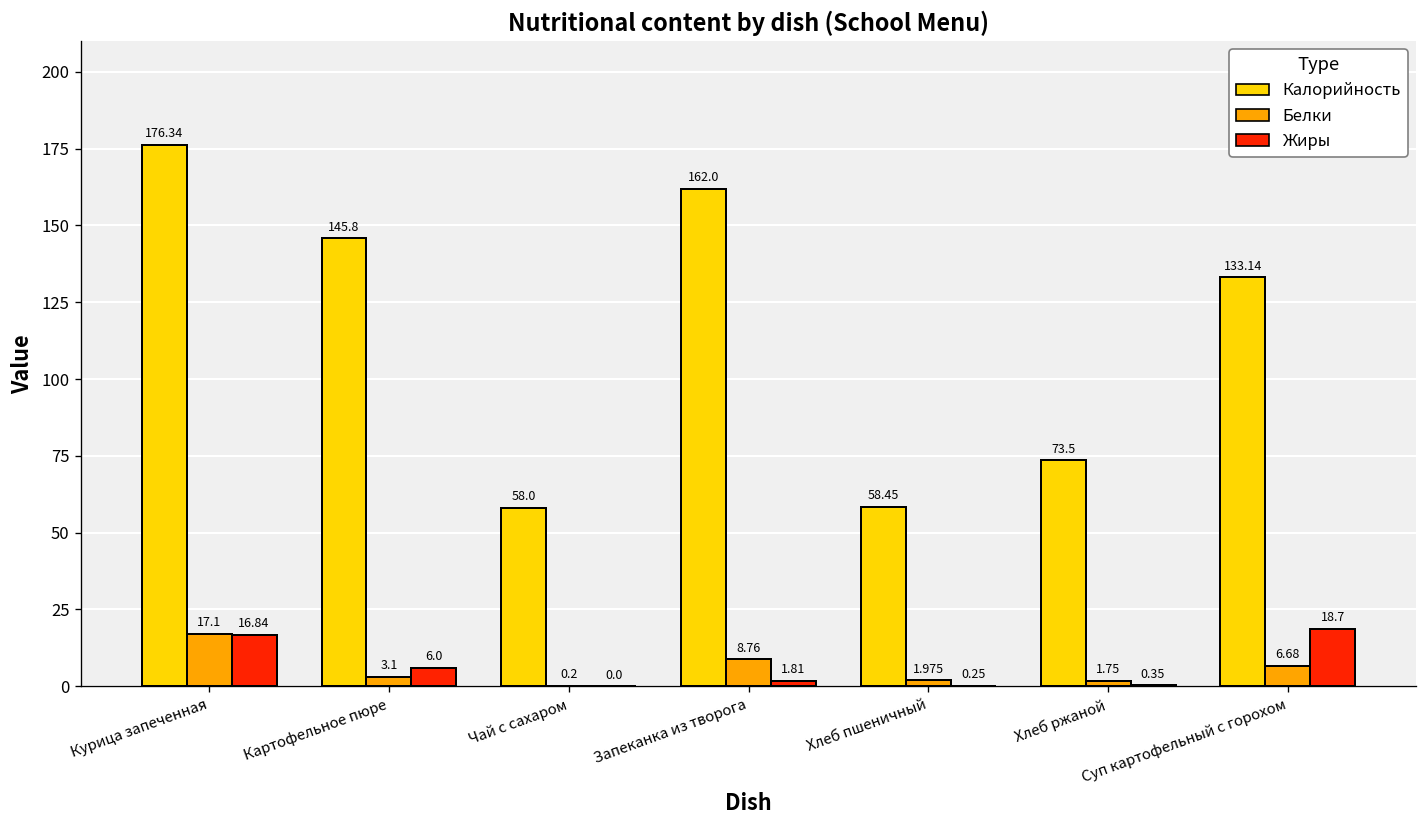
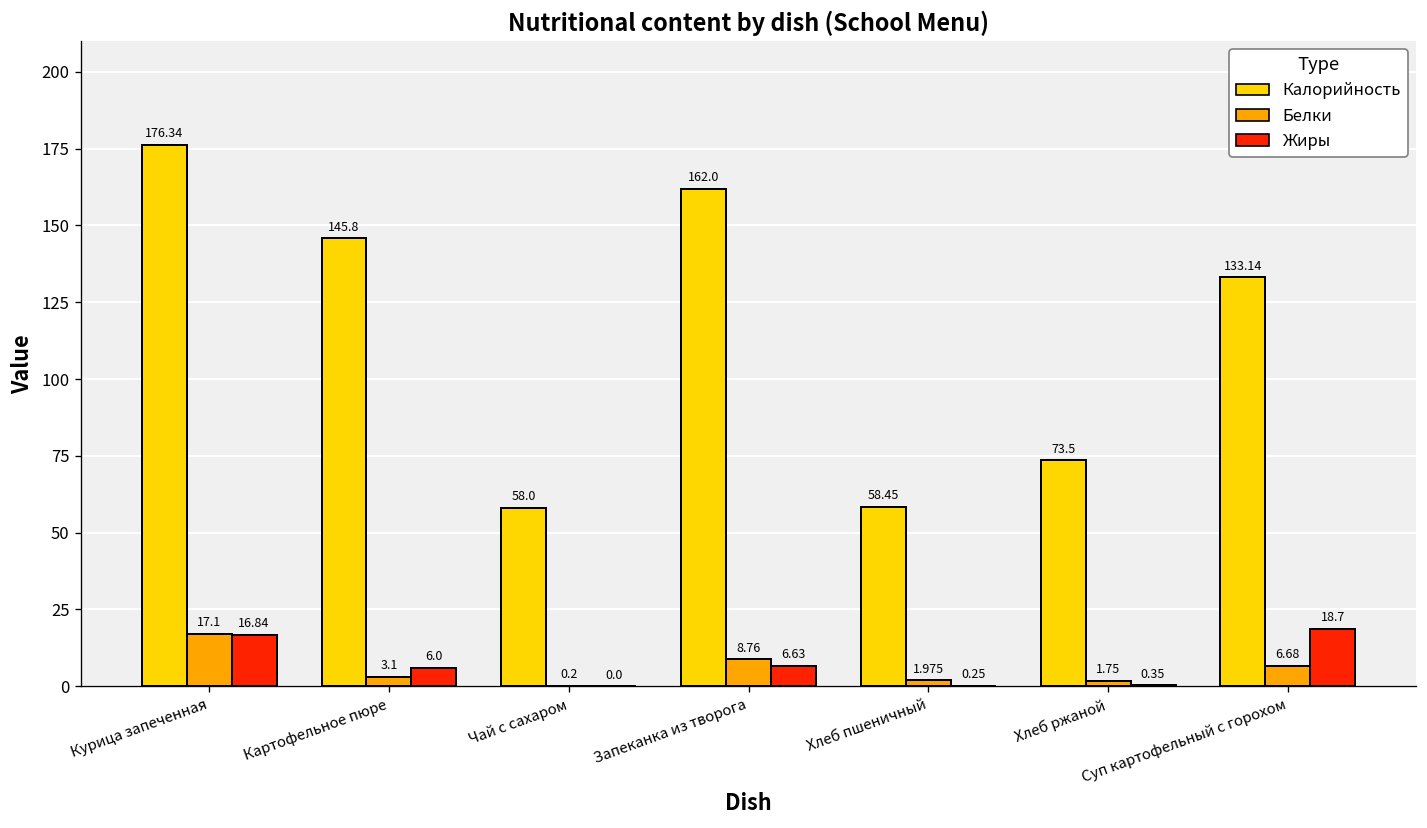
  {
    "Жиры": {
      "Курица запеченная": 16.84,
      "Картофельное пюре": 6.0,
      "Чай с сахаром": 0.0,
-     "Запеканка из творога": 1.81,
+     "Запеканка из творога": 6.63,
      "Хлеб пшеничный": 0.25,
      "Хлеб ржаной": 0.35,
      "Суп картофельный с горохом": 18.7
    }
  }
